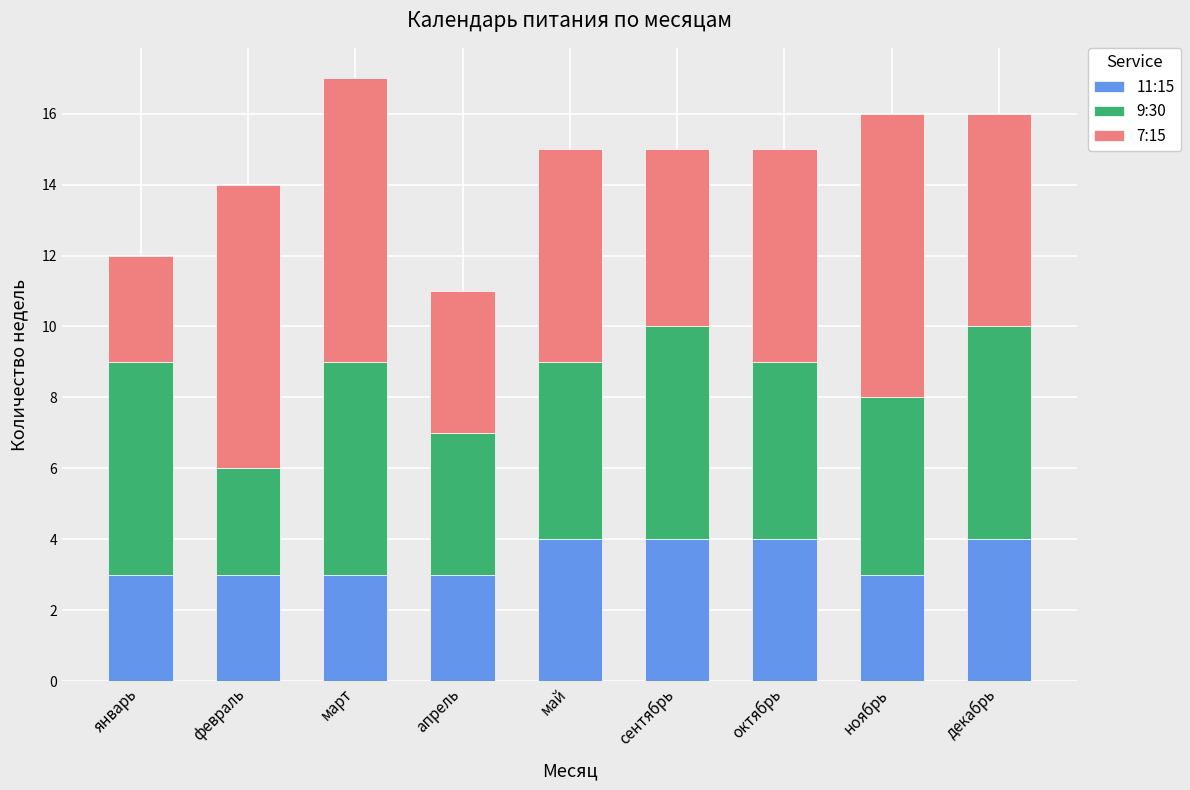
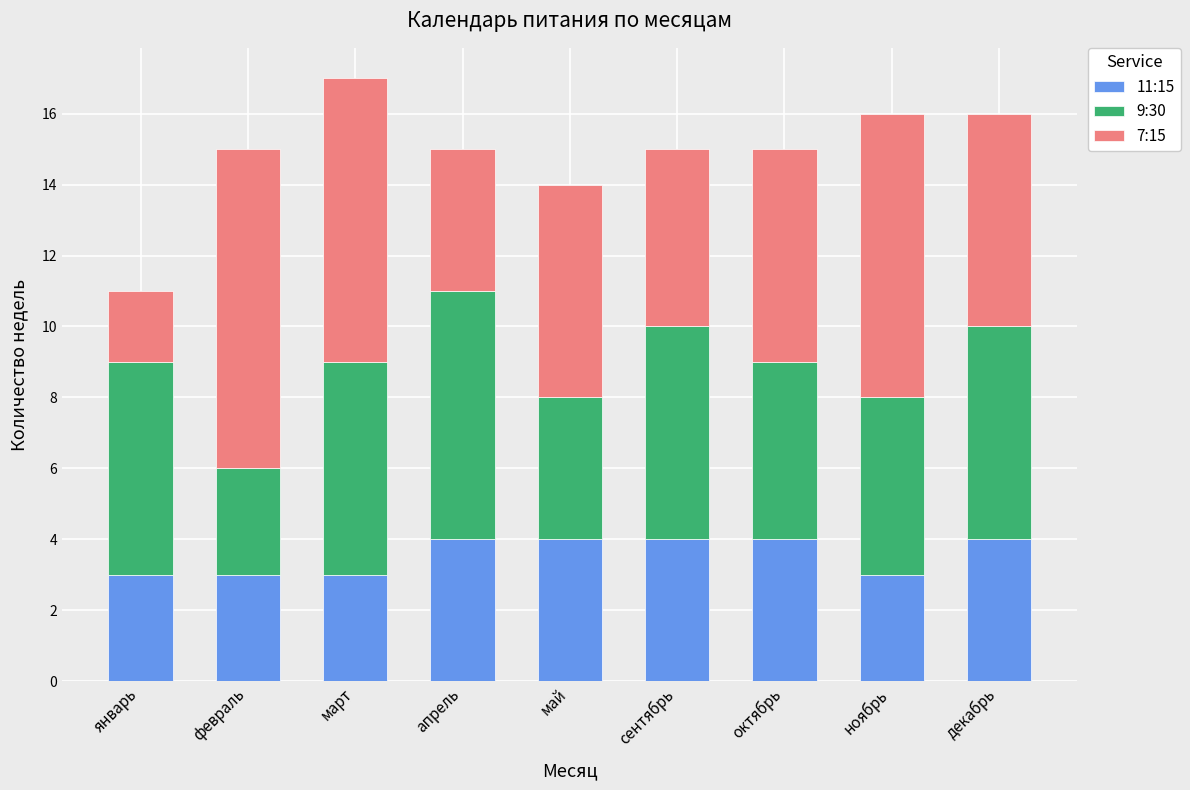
  {
    "11:15": {
      "январь": 3,
      "февраль": 3,
      "март": 3,
-     "апрель": 3,
+     "апрель": 4,
      "май": 4,
      "сентябрь": 4,
      "октябрь": 4,
      "ноябрь": 3,
      "декабрь": 4
    },
    "9:30": {
      "январь": 6,
      "февраль": 3,
      "март": 6,
-     "апрель": 4,
-     "май": 5,
+     "апрель": 7,
+     "май": 4,
      "сентябрь": 6,
      "октябрь": 5,
      "ноябрь": 5,
      "декабрь": 6
    },
    "7:15": {
-     "январь": 3,
-     "февраль": 8,
+     "январь": 2,
+     "февраль": 9,
      "март": 8,
      "апрель": 4,
      "май": 6,
      "сентябрь": 5,
      "октябрь": 6,
      "ноябрь": 8,
      "декабрь": 6
    }
  }
